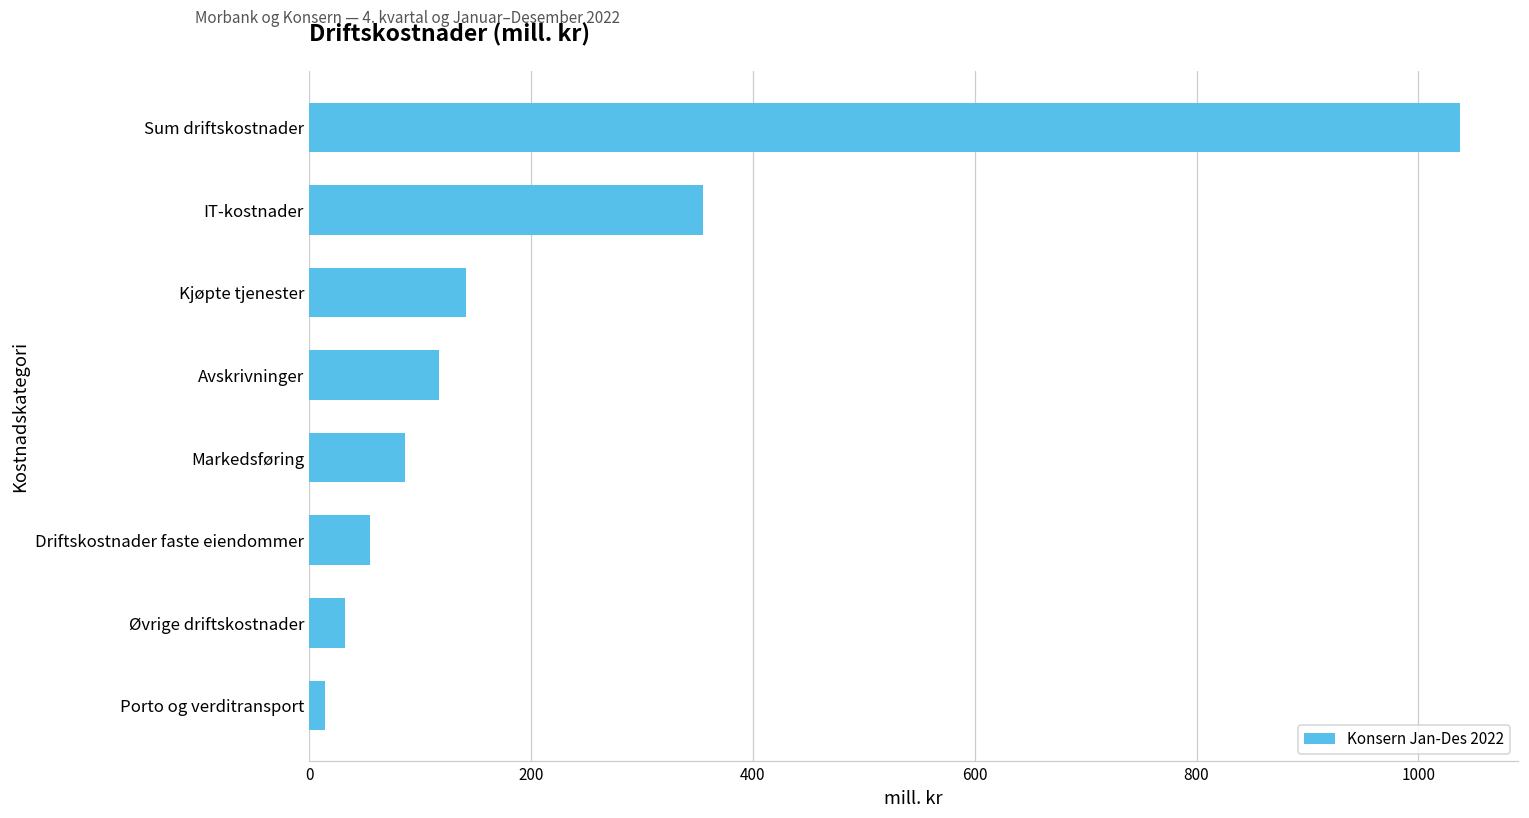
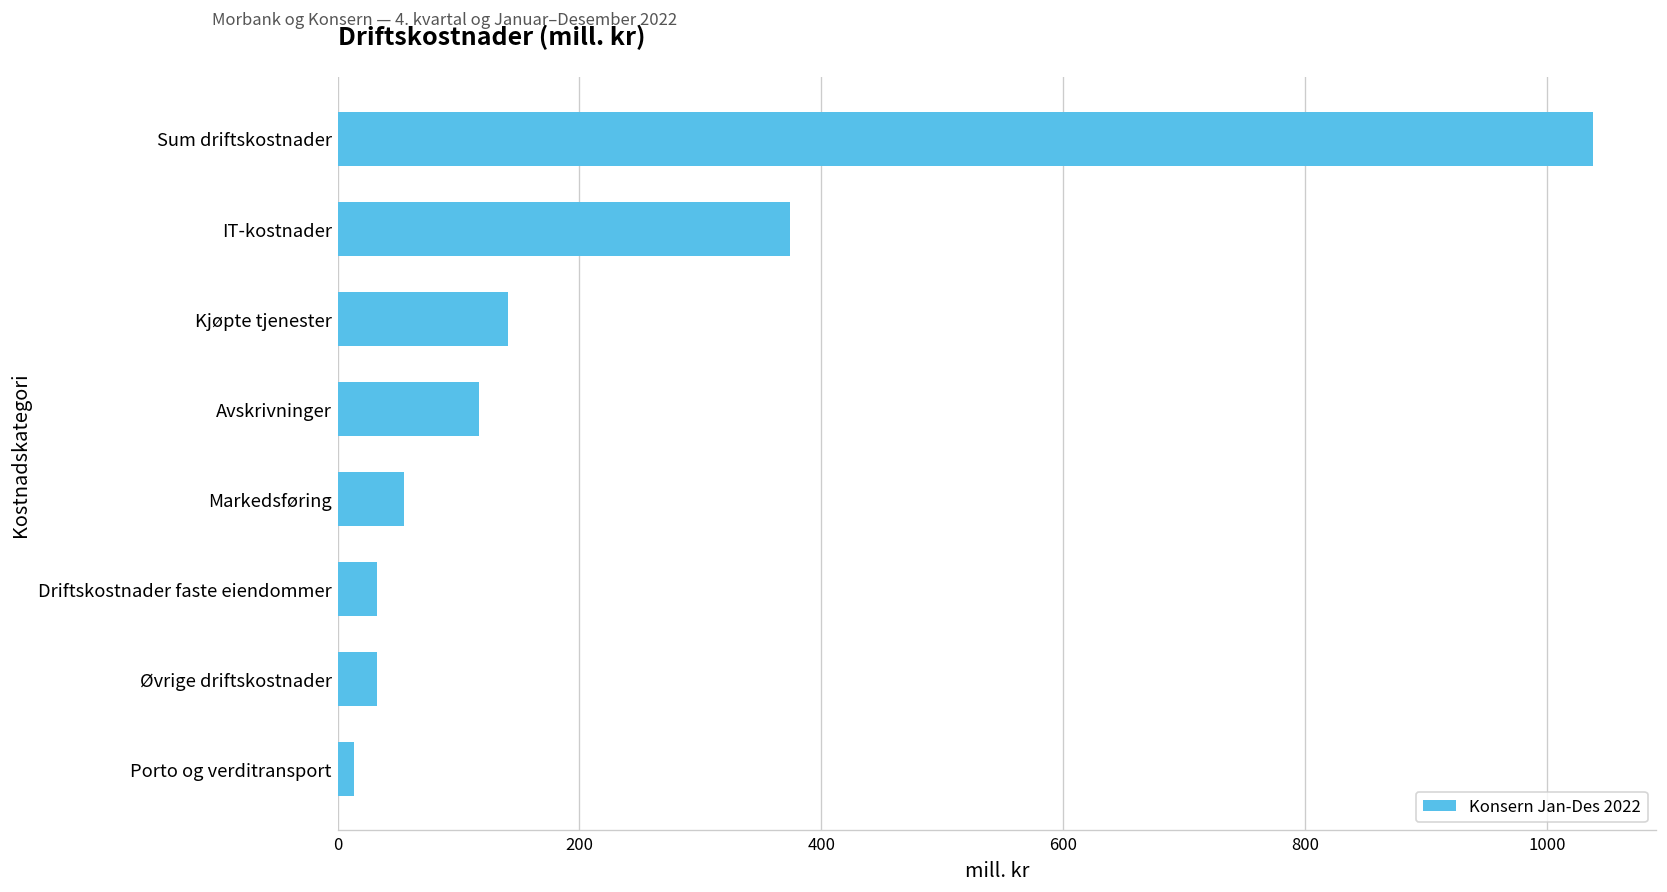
  {
    "Sum driftskostnader": 1038,
-   "IT-kostnader": 355,
+   "IT-kostnader": 374,
    "Kjøpte tjenester": 141,
    "Avskrivninger": 117,
-   "Markedsføring": 86,
-   "Driftskostnader faste eiendommer": 55,
+   "Markedsføring": 55,
+   "Driftskostnader faste eiendommer": 33,
    "Øvrige driftskostnader": 33,
    "Porto og verditransport": 14
  }
